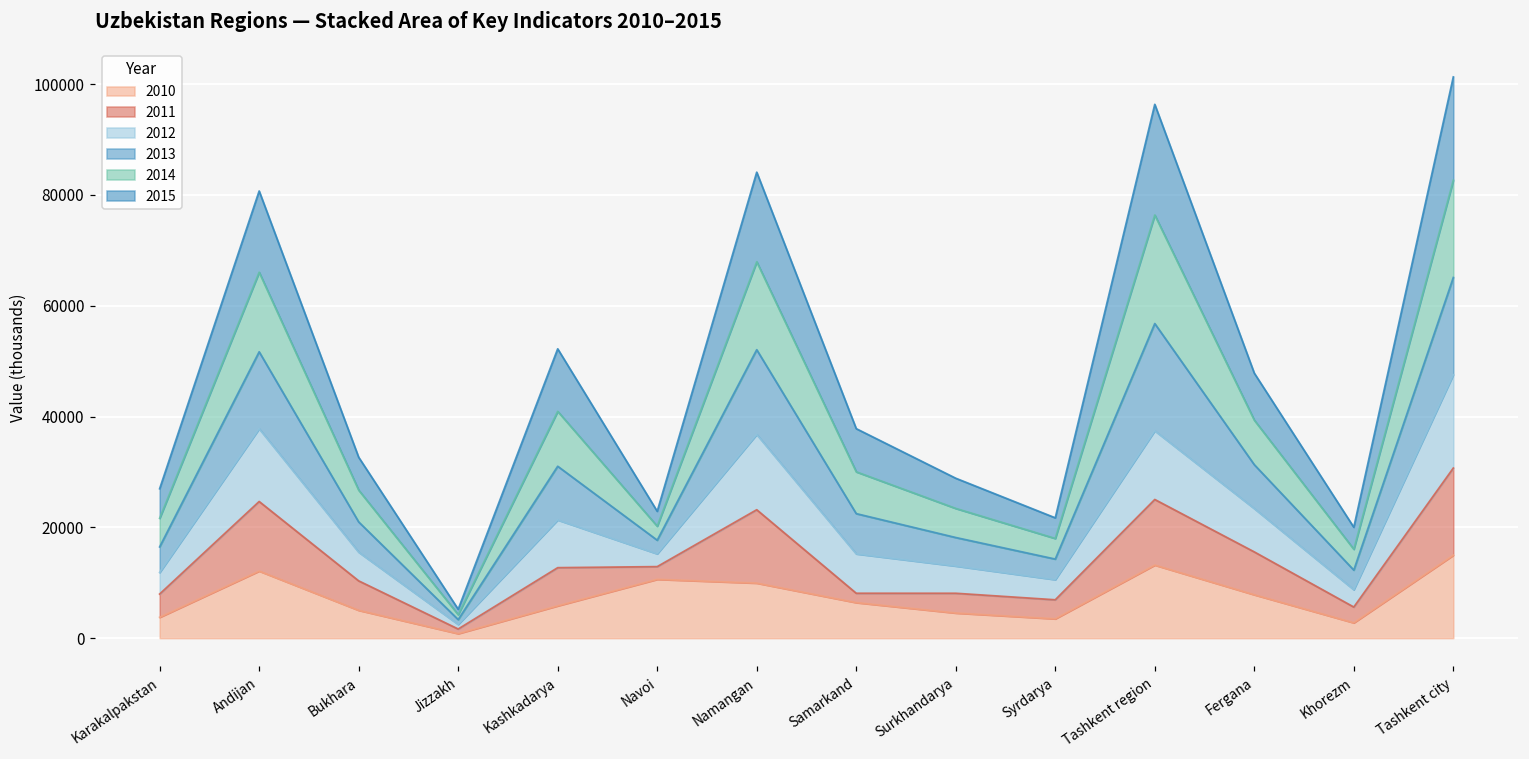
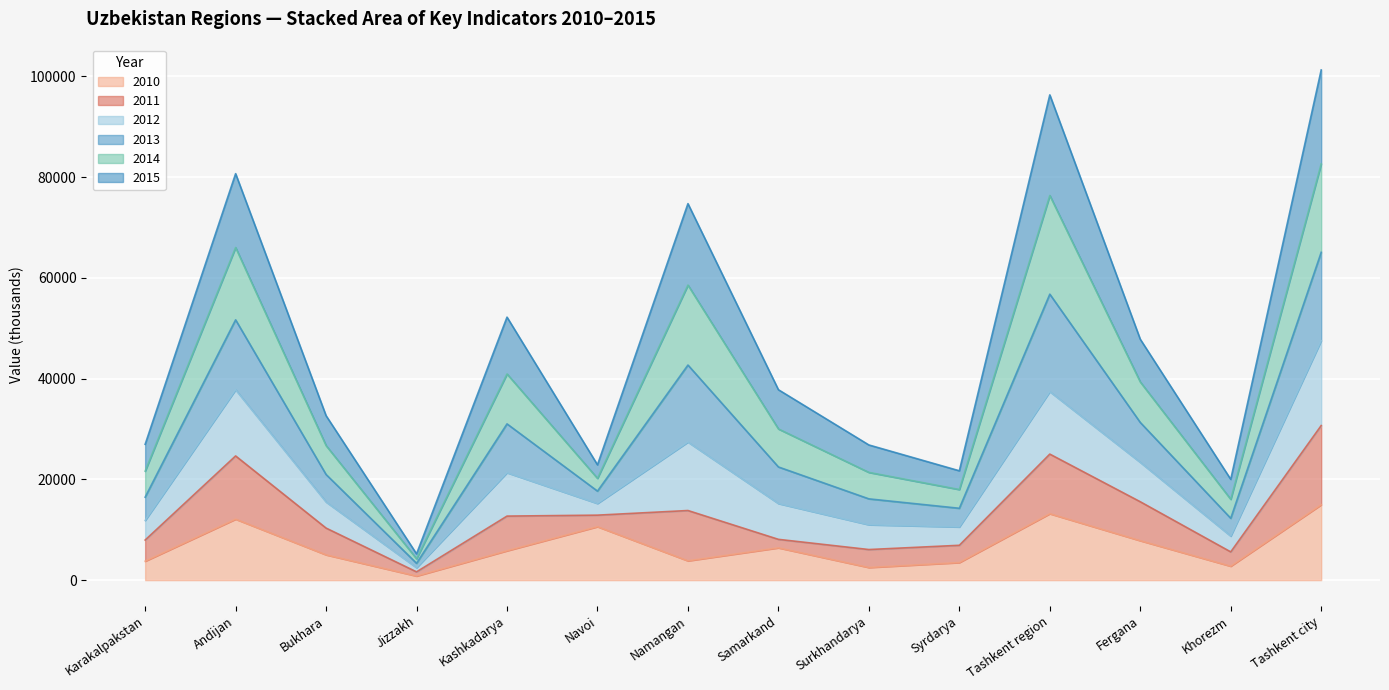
  {
    "2010": {
      "Karakalpakstan": 4000,
      "Andijan": 12000,
      "Bukhara": 5000,
      "Jizzakh": 1000,
      "Kashkadarya": 6000,
      "Navoi": 11000,
-     "Namangan": 10000,
+     "Namangan": 4000,
      "Samarkand": 6000,
-     "Surkhandarya": 5000,
+     "Surkhandarya": 3000,
      "Syrdarya": 3000,
      "Tashkent region": 13000,
      "Fergana": 8000,
      "Khorezm": 3000,
      "Tashkent city": 15000
    },
    "2011": {
      "Karakalpakstan": 4000,
      "Andijan": 13000,
      "Bukhara": 5000,
      "Jizzakh": 1000,
      "Kashkadarya": 7000,
      "Navoi": 2000,
-     "Namangan": 13000,
+     "Namangan": 10000,
      "Samarkand": 2000,
      "Surkhandarya": 4000,
      "Syrdarya": 3000,
      "Tashkent region": 12000,
      "Fergana": 8000,
      "Khorezm": 3000,
      "Tashkent city": 16000
    }
  }
